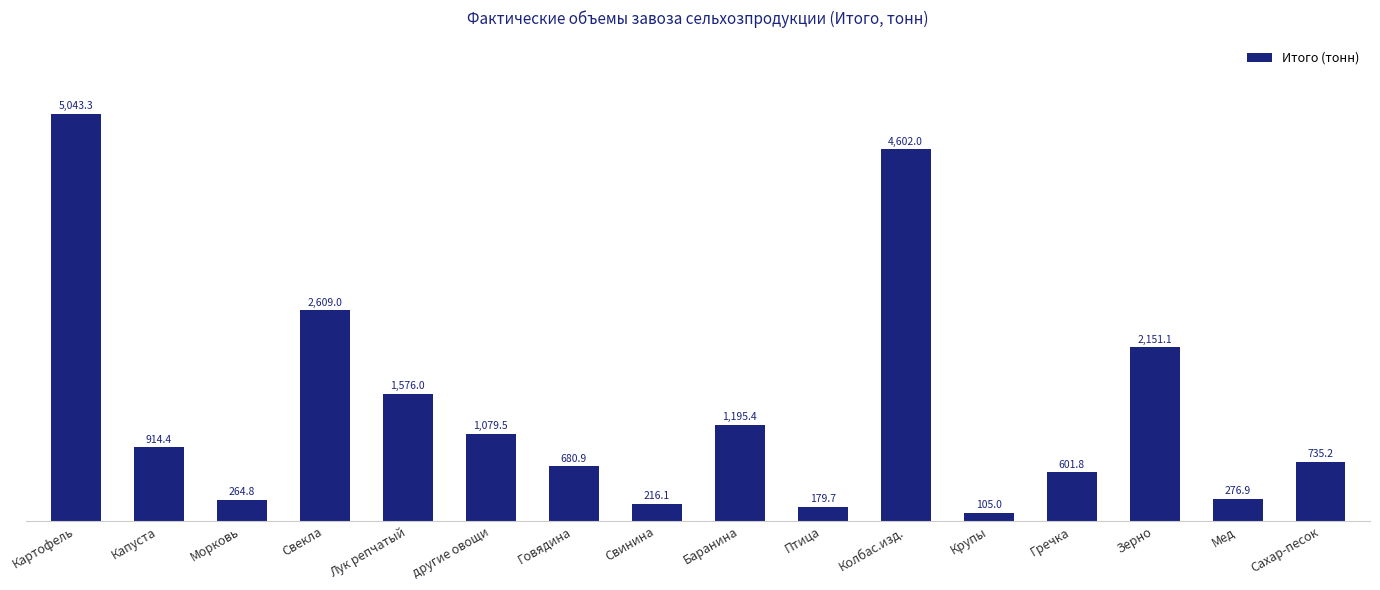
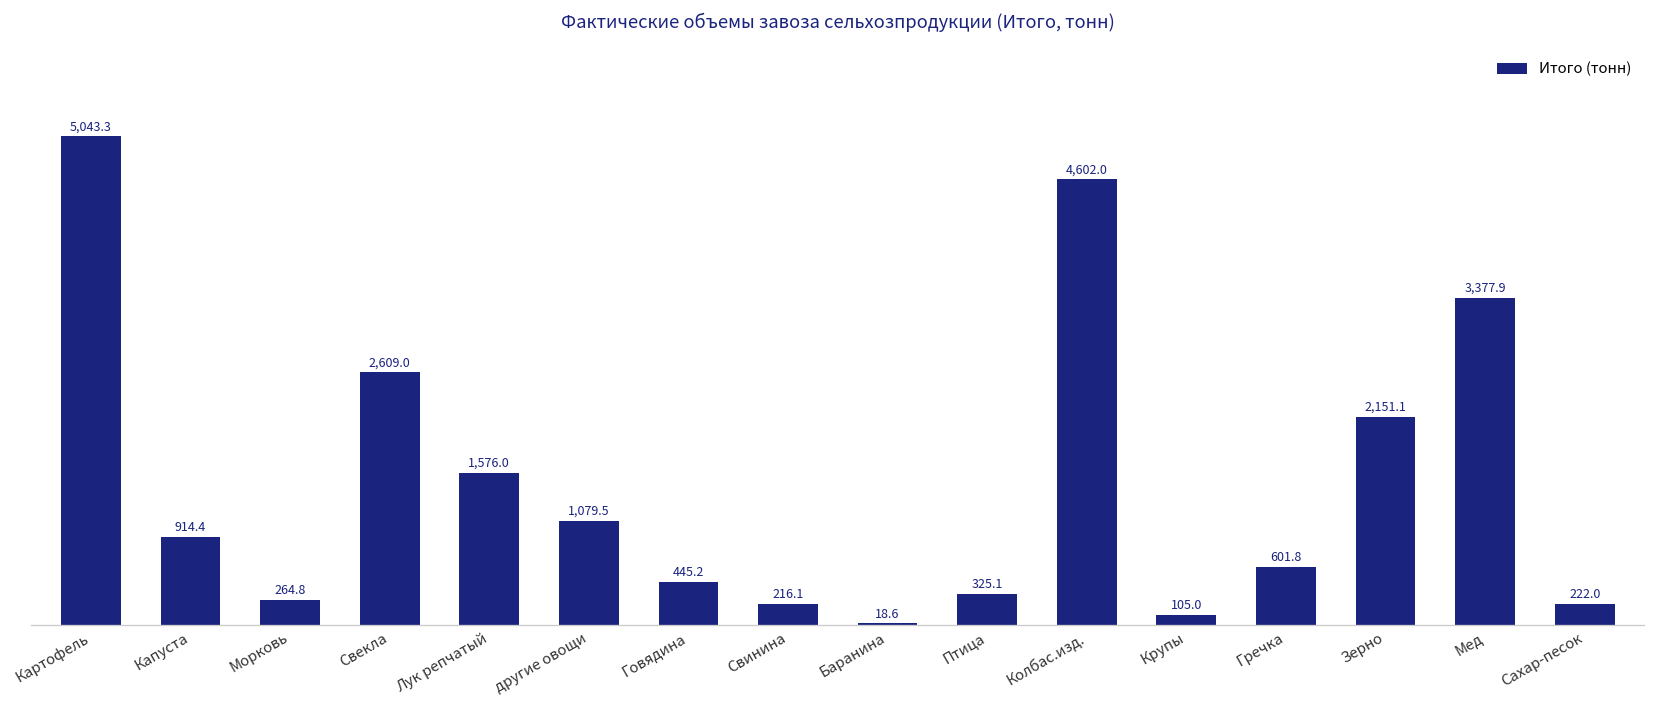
  {
    "Картофель": "5,043.3",
    "Капуста": "914.4",
    "Морковь": "264.8",
    "Свекла": "2,609.0",
    "Лук репчатый": "1,576.0",
    "другие овощи": "1,079.5",
-   "Говядина": "680.9",
+   "Говядина": "445.2",
    "Свинина": "216.1",
-   "Баранина": "1,195.4",
-   "Птица": "179.7",
+   "Баранина": "18.6",
+   "Птица": "325.1",
    "Колбас.изд.": "4,602.0",
    "Крупы": "105.0",
    "Гречка": "601.8",
    "Зерно": "2,151.1",
-   "Мед": "276.9",
-   "Сахар-песок": "735.2"
+   "Мед": "3,377.9",
+   "Сахар-песок": "222.0"
  }
